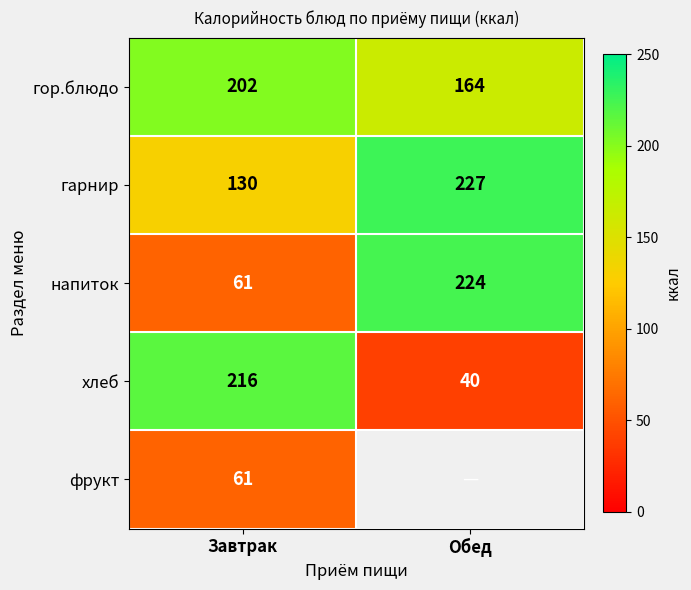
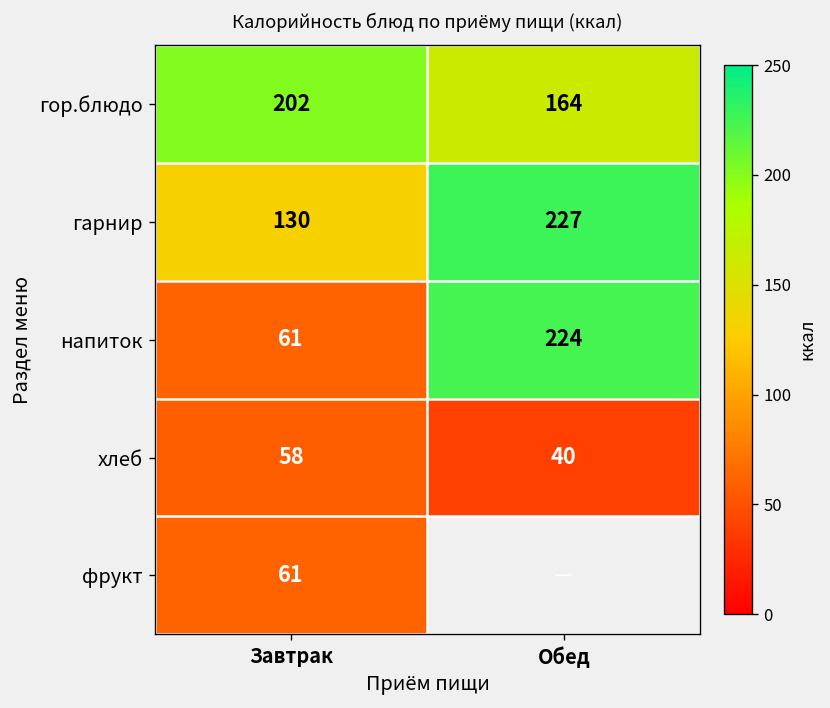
  {
    "гор.блюдо": {
      "Завтрак": 202,
      "Обед": 164
    },
    "гарнир": {
      "Завтрак": 130,
      "Обед": 227
    },
    "напиток": {
      "Завтрак": 61,
      "Обед": 224
    },
    "хлеб": {
-     "Завтрак": 216,
+     "Завтрак": 58,
      "Обед": 40
    },
    "фрукт": {
      "Завтрак": 61
    }
  }
